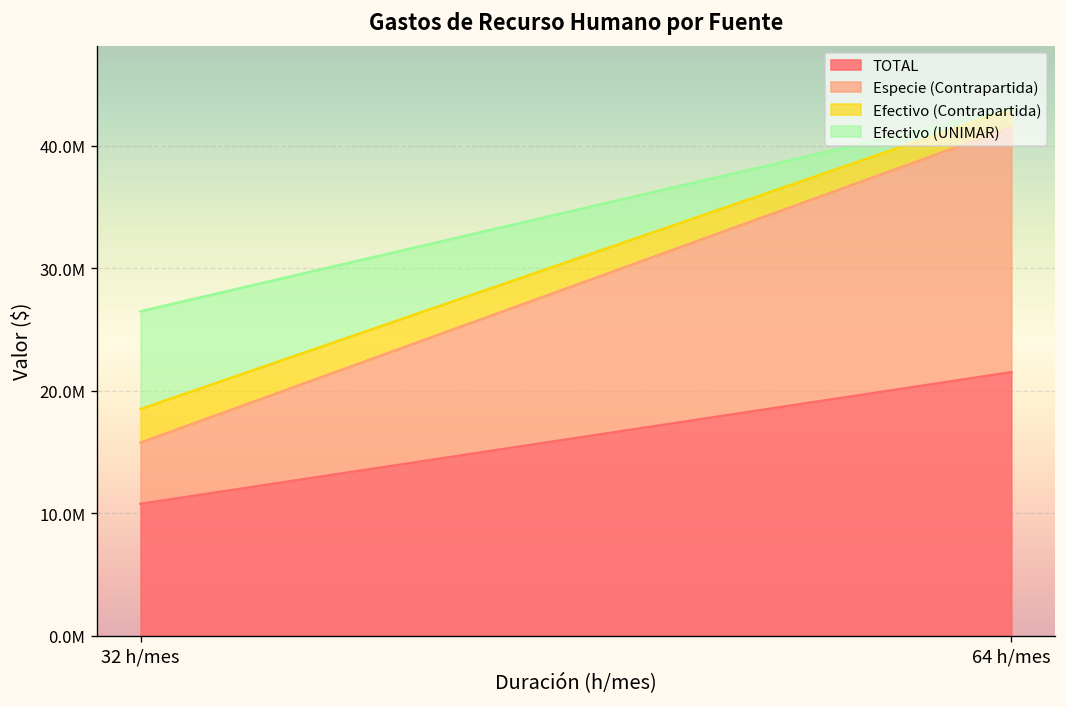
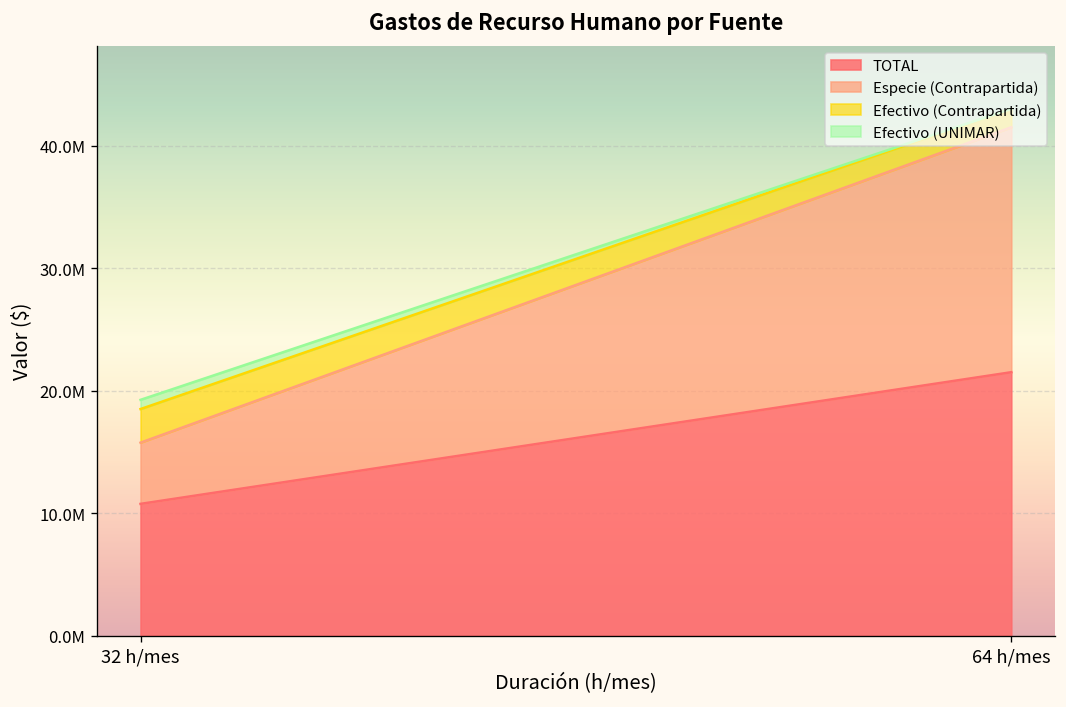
  {
    "Efectivo (Contrapartida)": {
      "32 h/mes": 2700000
    },
    "Efectivo (UNIMAR)": {
-     "32 h/mes": 8000000
+     "32 h/mes": 800000
    }
  }
